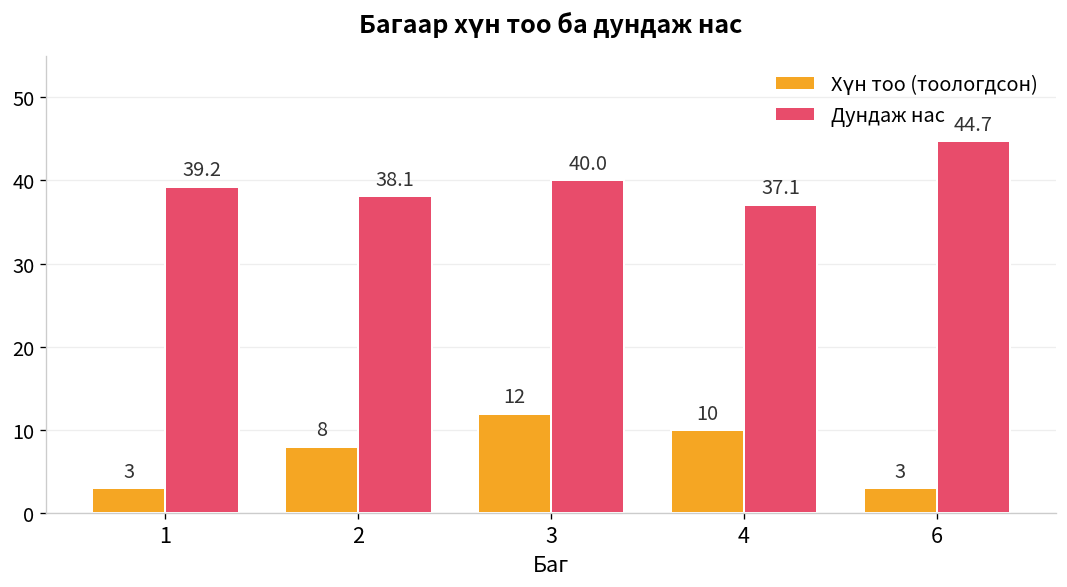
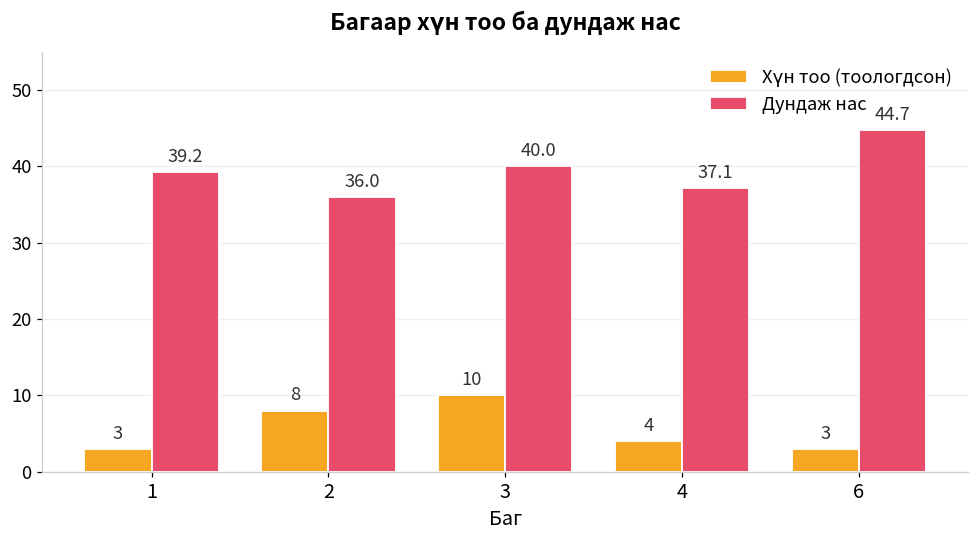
  {
    "Хүн тоо (тоологдсон)": {
      "1": 3,
      "2": 8,
-     "3": 12,
-     "4": 10,
+     "3": 10,
+     "4": 4,
      "6": 3
    },
    "Дундаж нас": {
      "1": 39.2,
-     "2": 38.1,
+     "2": 36.0,
      "3": 40.0,
      "4": 37.1,
      "6": 44.7
    }
  }
